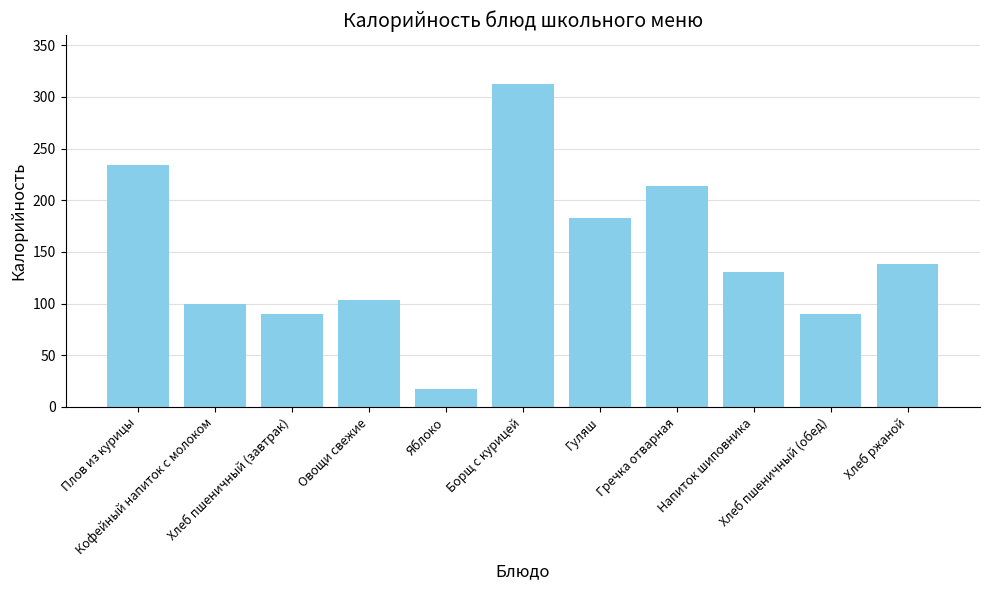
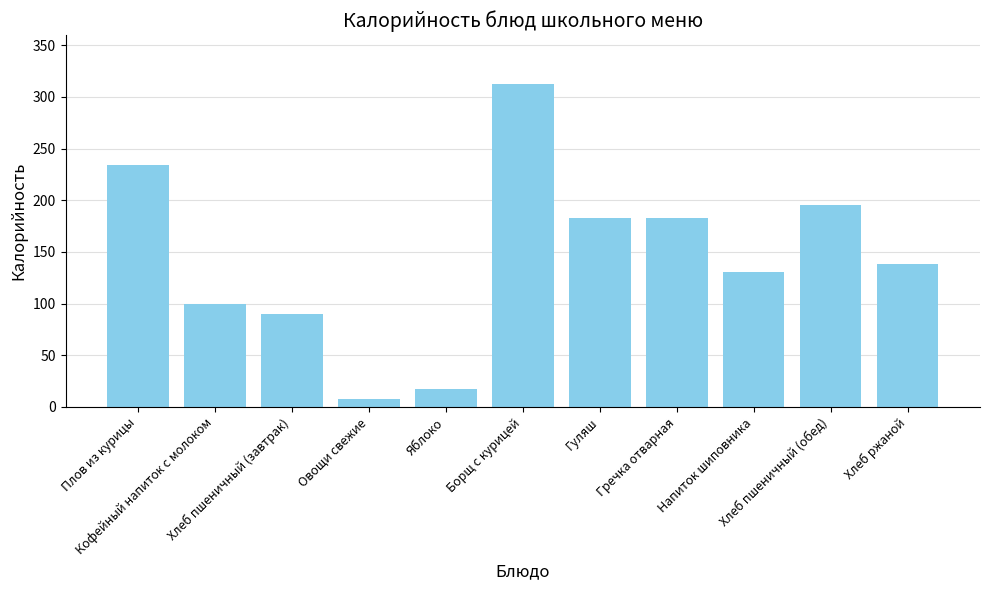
  {
    "Плов из курицы": 234,
    "Кофейный напиток с молоком": 100,
    "Хлеб пшеничный (завтрак)": 90,
-   "Овощи свежие": 103,
+   "Овощи свежие": 7,
    "Яблоко": 18,
    "Борщ с курицей": 313,
    "Гуляш": 183,
-   "Гречка отварная": 214,
+   "Гречка отварная": 183,
    "Напиток шиповника": 130,
-   "Хлеб пшеничный (обед)": 90,
+   "Хлеб пшеничный (обед)": 196,
    "Хлеб ржаной": 138
  }
